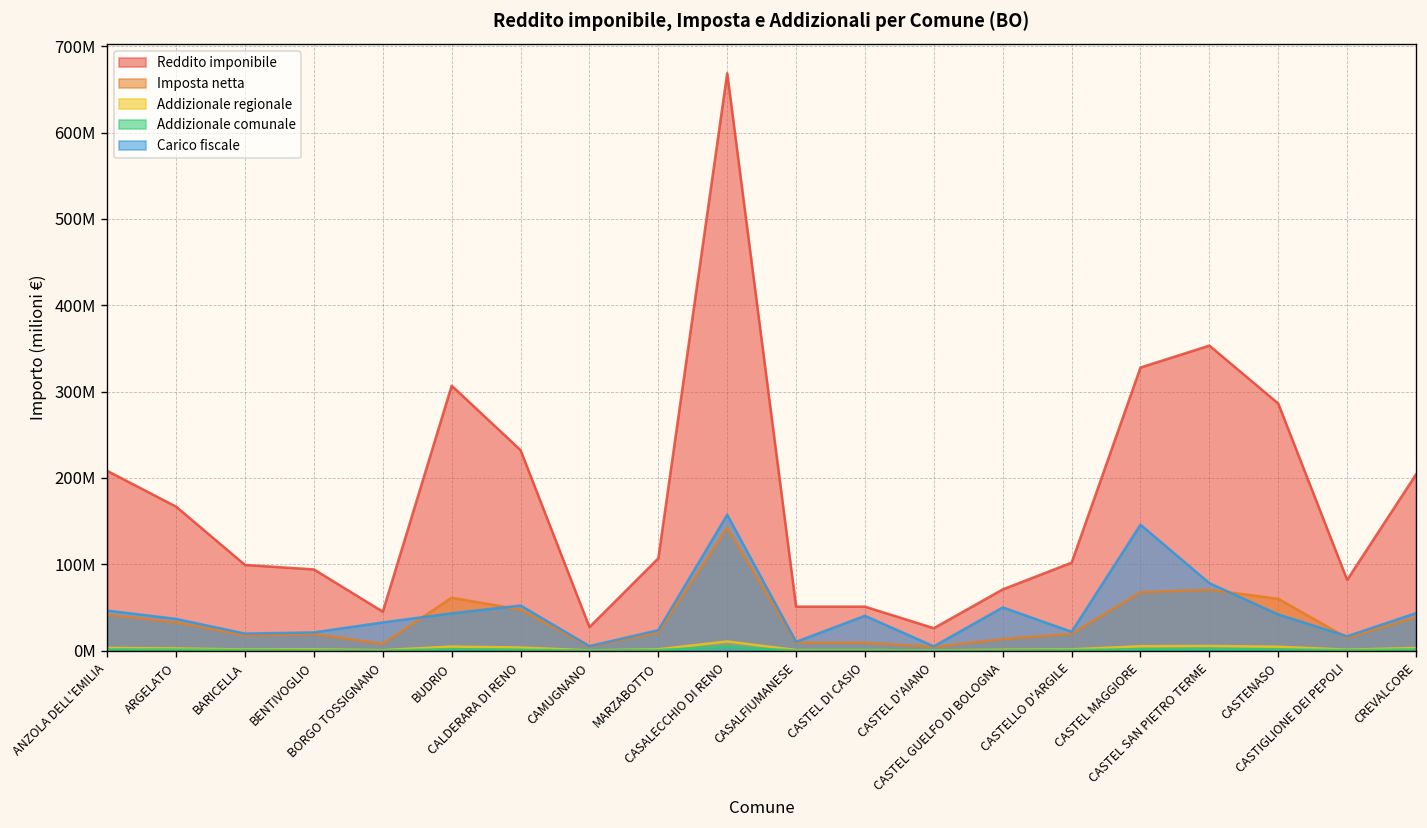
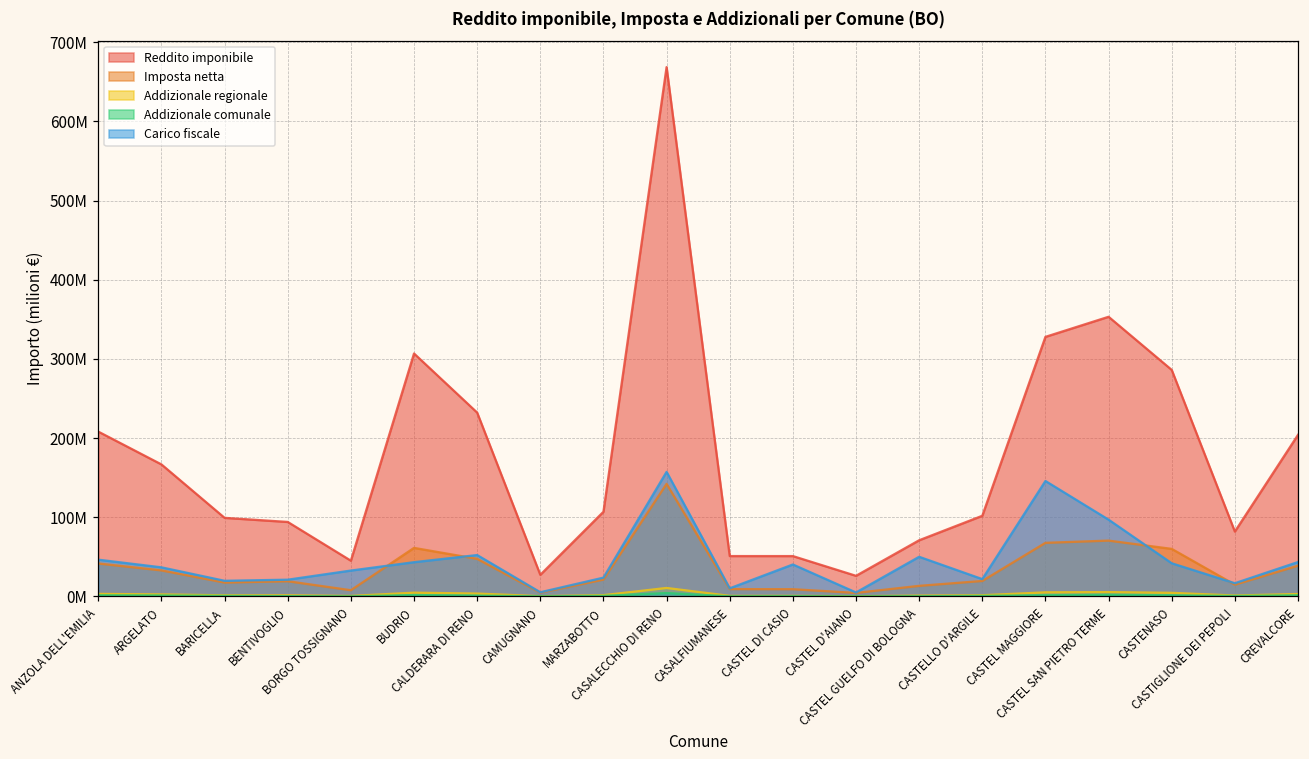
  {
    "Addizionale regionale": {
      "CASALECCHIO DI RENO": 10000000,
      "CASTEL MAGGIORE": 10000000
    },
    "Addizionale comunale": {
      "CASALECCHIO DI RENO": 0,
      "CASTEL MAGGIORE": 0
    },
    "Carico fiscale": {
      "ANZOLA DELL'EMILIA": 50000000,
      "ARGELATO": 40000000,
      "BORGO TOSSIGNANO": 30000000,
      "BUDRIO": 40000000,
      "CALDERARA DI RENO": 50000000,
      "CASALECCHIO DI RENO": 160000000,
      "CASTEL DI CASIO": 40000000,
      "CASTEL GUELFO DI BOLOGNA": 50000000,
      "CASTEL MAGGIORE": 150000000,
-     "CASTEL SAN PIETRO TERME": 80000000,
+     "CASTEL SAN PIETRO TERME": 100000000,
      "CASTENASO": 40000000,
      "CREVALCORE": 40000000
    }
  }
